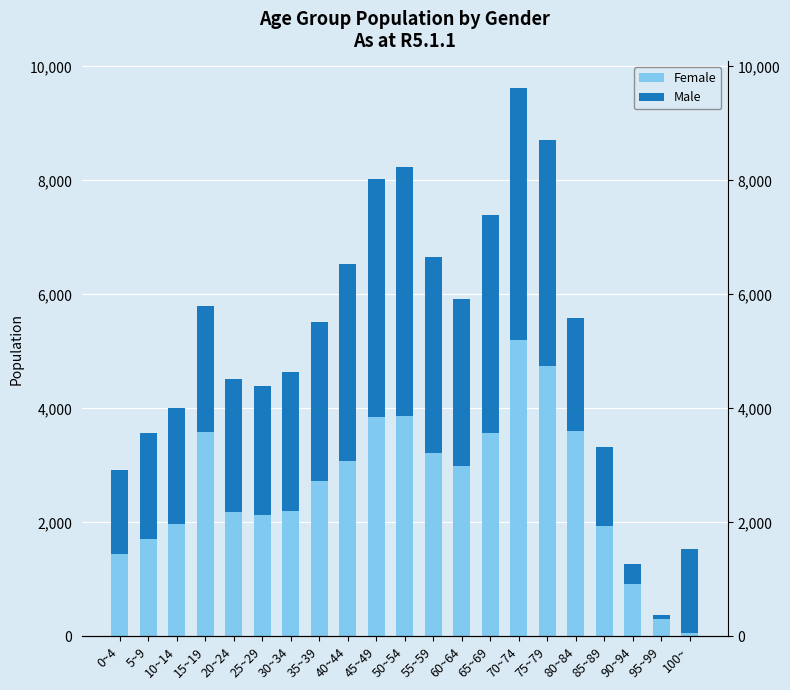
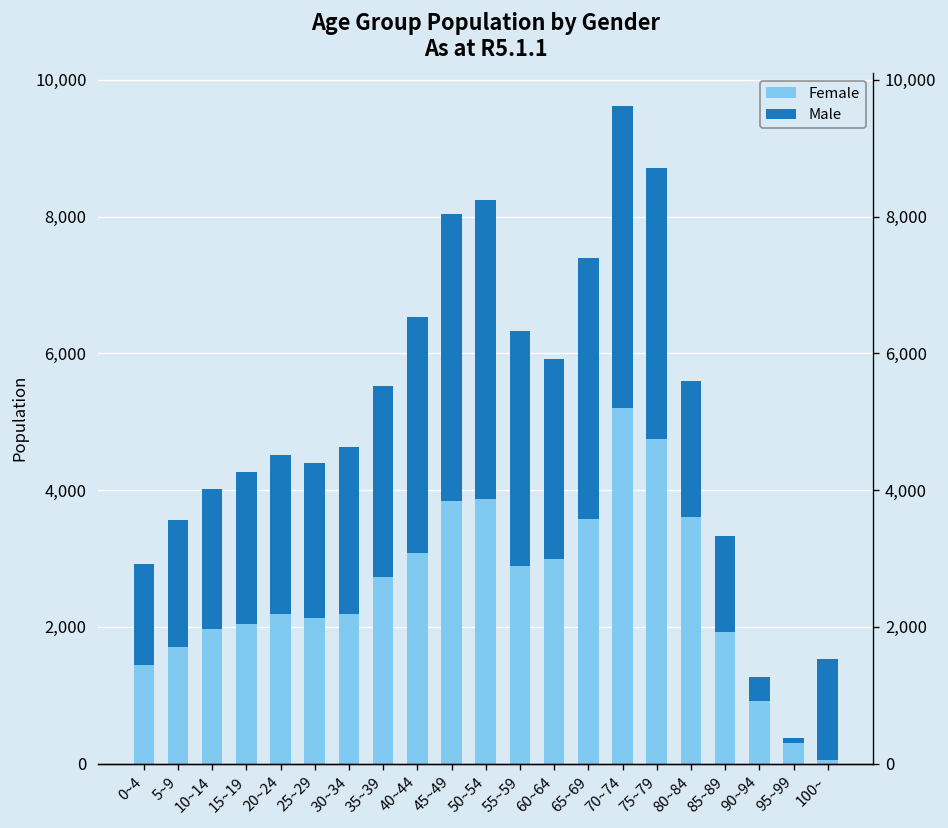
  {
    "Female": {
      "0~4": "1,400",
      "5~9": "1,700",
      "10~14": "2,000",
-     "15~19": "3,600",
+     "15~19": "2,000",
      "20~24": "2,200",
      "25~29": "2,100",
      "30~34": "2,200",
      "35~39": "2,700",
      "40~44": "3,100",
      "45~49": "3,800",
      "50~54": "3,900",
-     "55~59": "3,200",
+     "55~59": "2,900",
      "60~64": "3,000",
      "65~69": "3,600",
      "70~74": "5,200",
      "75~79": "4,800",
      "80~84": "3,600",
      "85~89": "1,900",
      "90~94": "900",
      "95~99": "300",
      "100~": "100"
    },
    "Male": {
      "0~4": "1,500",
      "5~9": "1,900",
      "10~14": "2,000",
      "15~19": "2,200",
      "20~24": "2,300",
      "25~29": "2,300",
      "30~34": "2,400",
      "35~39": "2,800",
      "40~44": "3,500",
      "45~49": "4,200",
      "50~54": "4,400",
      "55~59": "3,400",
      "60~64": "2,900",
      "65~69": "3,800",
      "70~74": "4,400",
      "75~79": "4,000",
      "80~84": "2,000",
      "85~89": "1,400",
      "90~94": "300",
      "95~99": "100",
      "100~": "1,500"
    }
  }
